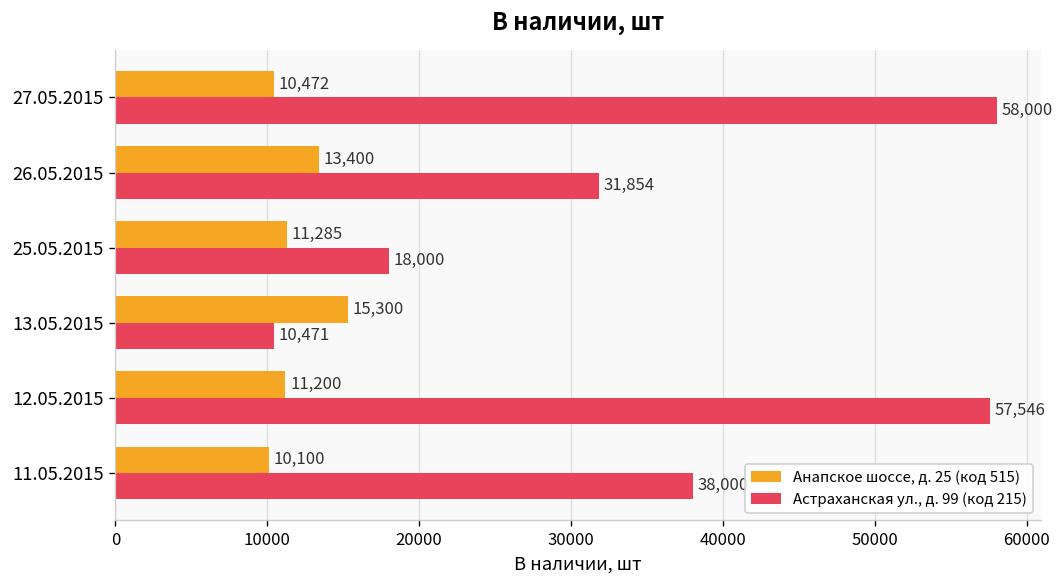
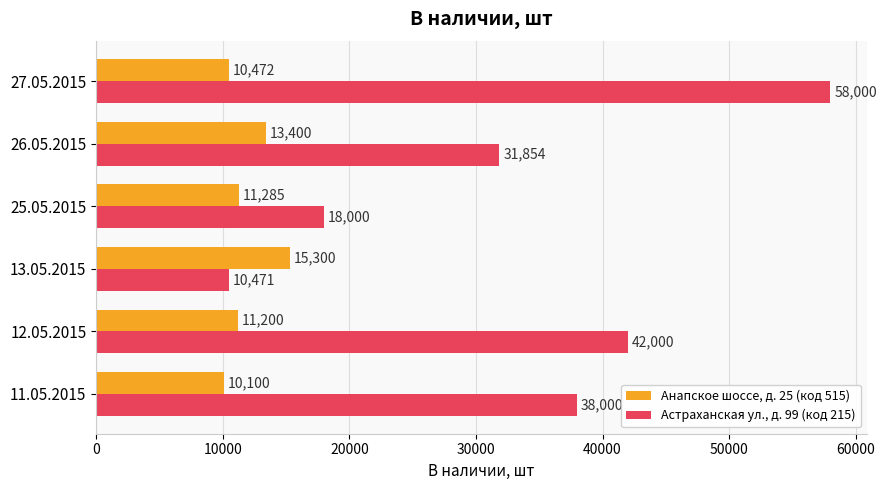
  {
    "Анапское шоссе, д. 25 (код 515)": {
      "27.05.2015": "10,472",
      "26.05.2015": "13,400",
      "25.05.2015": "11,285",
      "13.05.2015": "15,300",
      "12.05.2015": "11,200",
      "11.05.2015": "10,100"
    },
    "Астраханская ул., д. 99 (код 215)": {
      "27.05.2015": "58,000",
      "26.05.2015": "31,854",
      "25.05.2015": "18,000",
      "13.05.2015": "10,471",
-     "12.05.2015": "57,546"
+     "12.05.2015": "42,000"
    }
  }
